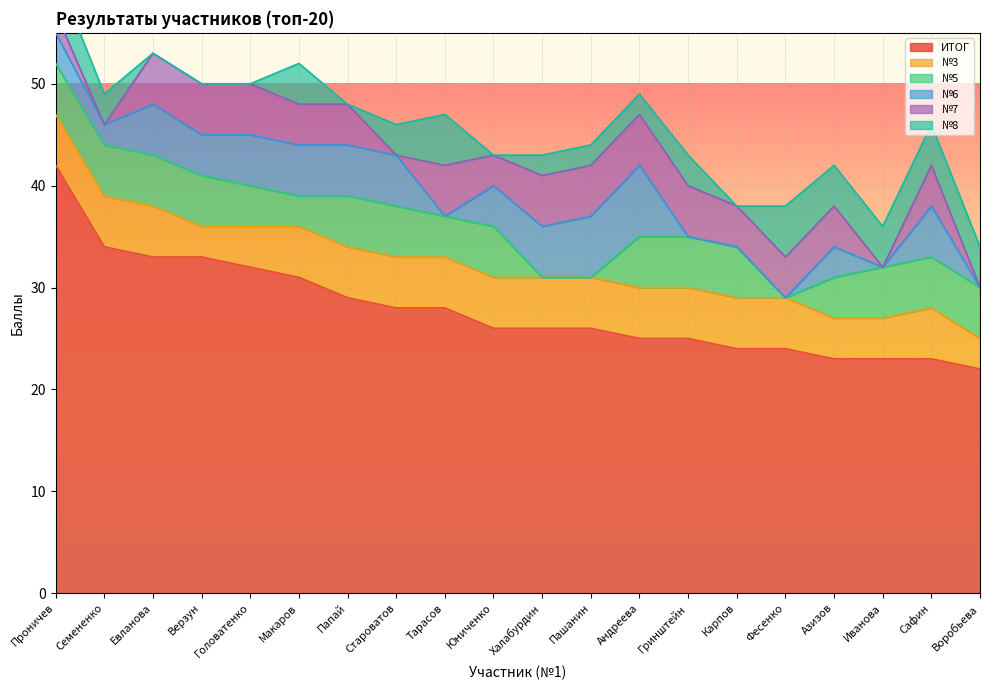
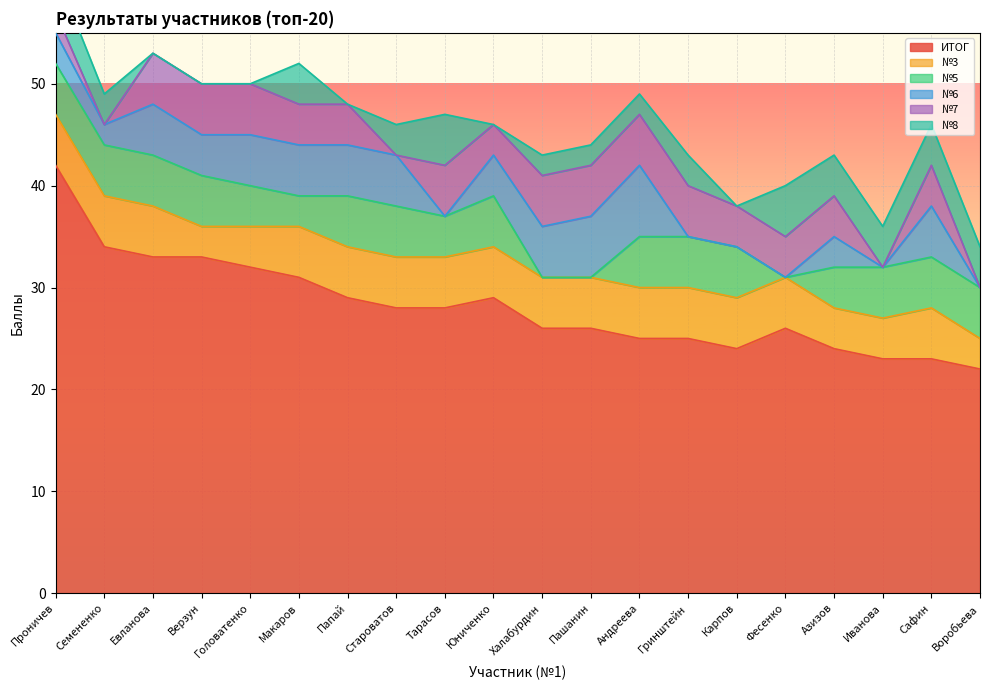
  {
    "ИТОГ": {
      "Проничев": 42,
      "Семененко": 34,
      "Евланова": 33,
      "Верзун": 33,
      "Головатенко": 32,
      "Макаров": 31,
      "Папай": 29,
      "Староватов": 28,
      "Тарасов": 28,
-     "Юниченко": 26,
+     "Юниченко": 29,
      "Халабурдин": 26,
      "Пашанин": 26,
      "Андреева": 25,
      "Гринштейн": 25,
      "Карпов": 24,
-     "Фесенко": 24,
-     "Азизов": 23,
+     "Фесенко": 26,
+     "Азизов": 24,
      "Иванова": 23,
      "Сафин": 23,
      "Воробьева": 22
    },
    "№3": {
      "Проничев": 5,
      "Семененко": 5,
      "Евланова": 5,
      "Верзун": 3,
      "Головатенко": 4,
      "Макаров": 5,
      "Папай": 5,
      "Староватов": 5,
      "Тарасов": 5,
      "Юниченко": 5,
      "Андреева": 5,
      "Гринштейн": 5,
      "Карпов": 5,
      "Азизов": 4,
      "Иванова": 4,
      "Сафин": 5,
      "Воробьева": 3
    },
    "№6": {
      "Проничев": 3,
      "Евланова": 5,
      "Верзун": 4,
      "Головатенко": 5,
      "Макаров": 5,
      "Папай": 5,
      "Юниченко": 4,
      "Халабурдин": 5,
      "Пашанин": 6,
      "Андреева": 7,
      "Азизов": 3,
      "Сафин": 5
    },
    "№7": {
      "Макаров": 4,
      "Тарасов": 5,
      "Халабурдин": 5,
      "Пашанин": 5,
      "Андреева": 5,
      "Гринштейн": 5,
      "Фесенко": 4,
      "Азизов": 4,
      "Сафин": 4
    }
  }
